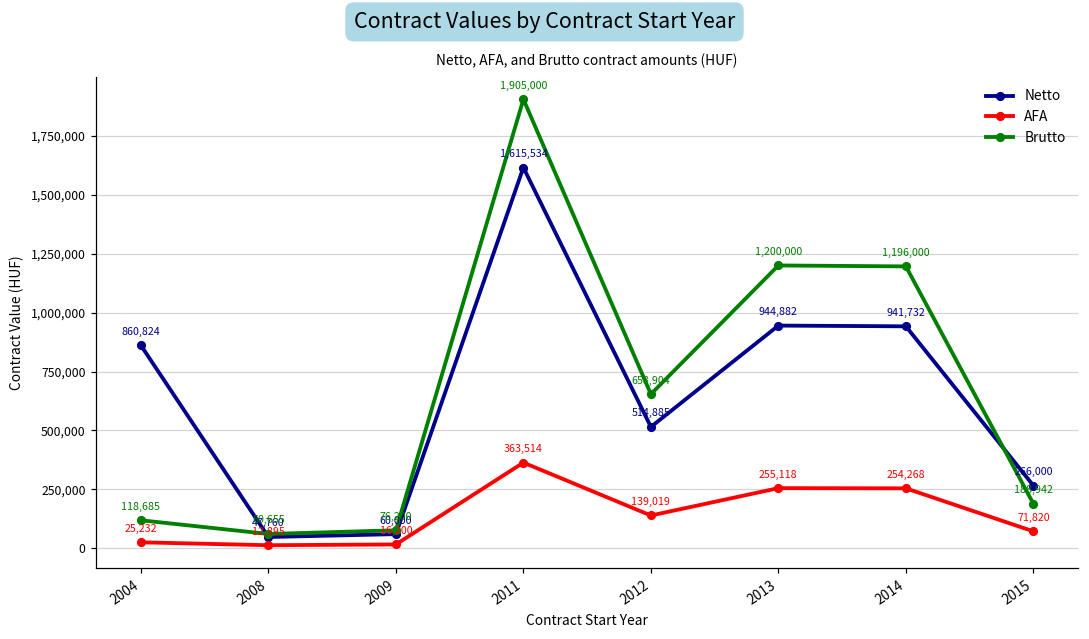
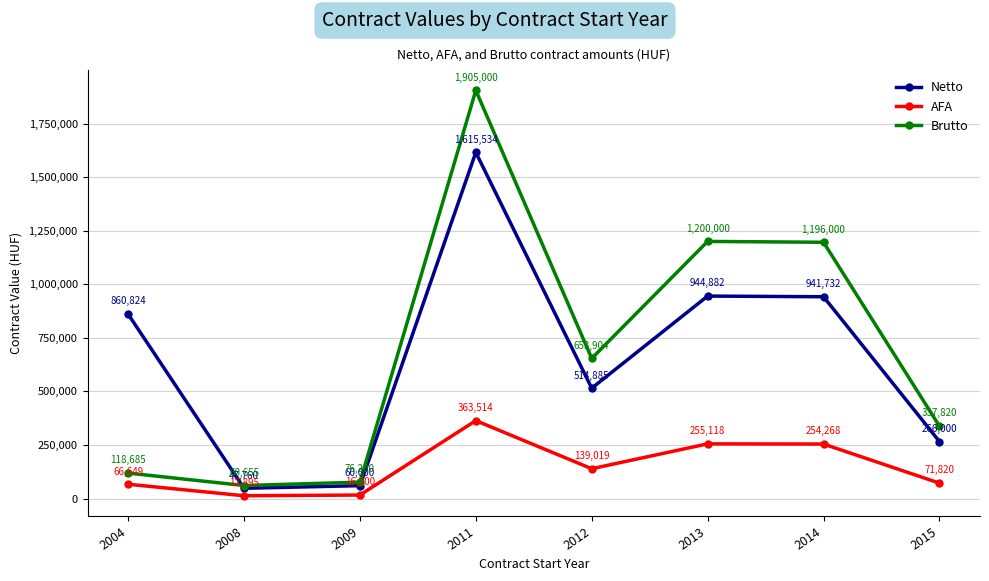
  {
    "Netto": {
      "2004": "860,824",
      "2011": "1,615,534",
      "2012": "514,885",
      "2013": "944,882",
      "2014": "941,732"
    },
    "AFA": {
-     "2004": "25,232",
+     "2004": "66,649",
      "2011": "363,514",
      "2012": "139,019",
      "2013": "255,118",
      "2014": "254,268",
      "2015": "71,820"
    },
    "Brutto": {
      "2004": "118,685",
      "2011": "1,905,000",
      "2012": "653,904",
      "2013": "1,200,000",
      "2014": "1,196,000",
-     "2015": "188,942"
+     "2015": "337,820"
    }
  }
